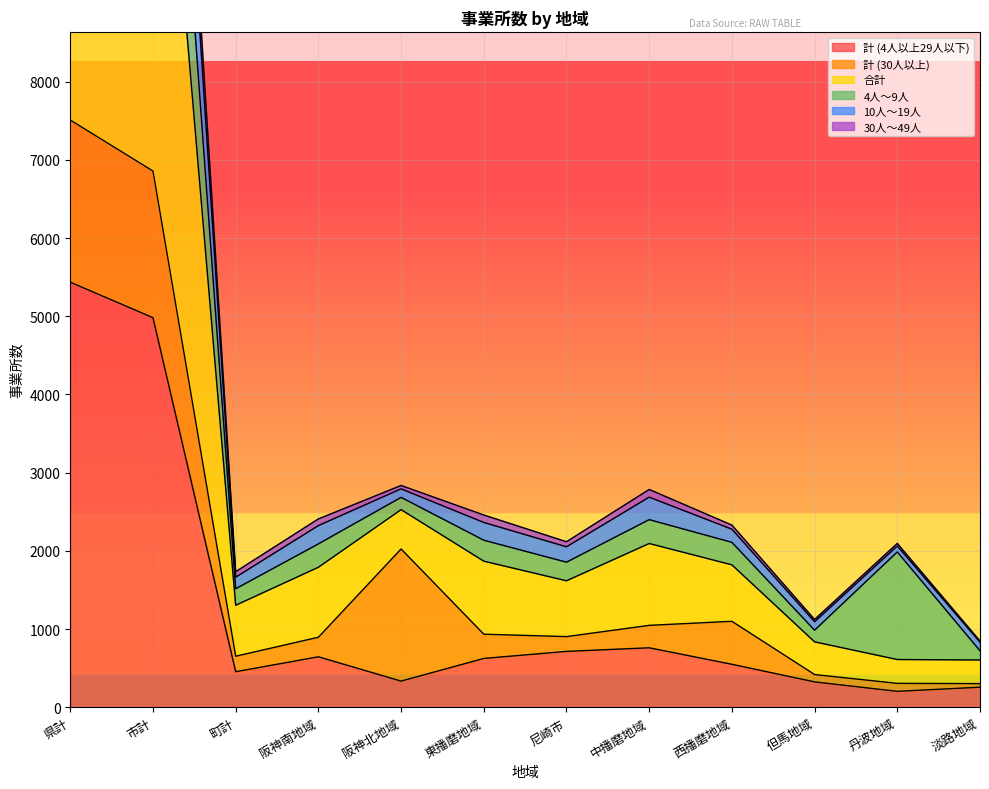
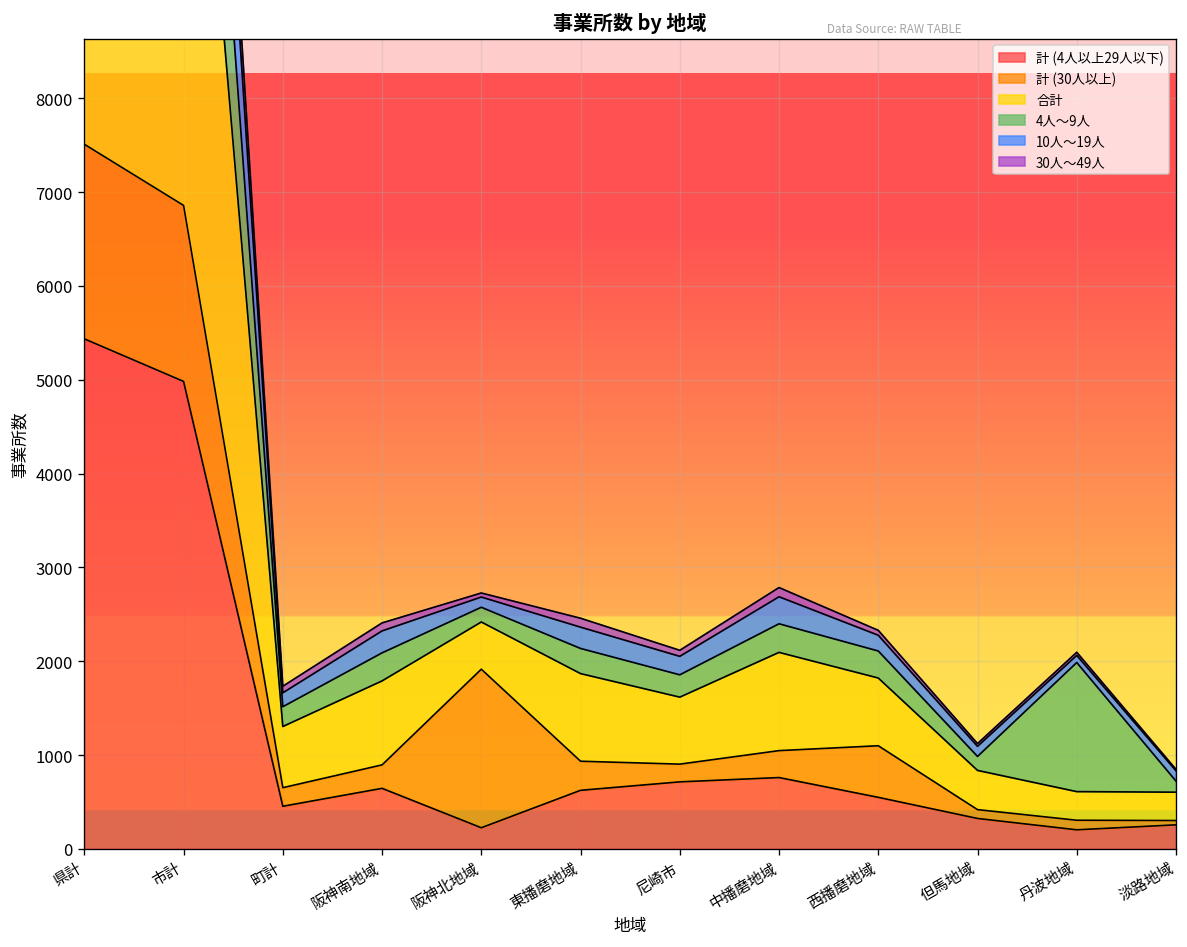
  {
    "計 (4人以上29人以下)": {
      "県計": 5400,
      "市計": 5000,
      "町計": 500,
      "阪神南地域": 600,
-     "阪神北地域": 300,
+     "阪神北地域": 200,
      "東播磨地域": 600,
      "尼崎市": 700,
      "中播磨地域": 800,
      "西播磨地域": 500,
      "但馬地域": 300,
      "丹波地域": 200,
      "淡路地域": 300
    },
    "計 (30人以上)": {
      "県計": 2100,
      "市計": 1900,
      "町計": 200,
      "阪神南地域": 300,
      "阪神北地域": 1700,
      "東播磨地域": 300,
      "尼崎市": 200,
      "中播磨地域": 300,
      "西播磨地域": 600,
      "但馬地域": 100,
      "丹波地域": 100,
      "淡路地域": 0
    },
    "合計": {
      "町計": 700,
      "阪神南地域": 900,
      "阪神北地域": 500,
      "東播磨地域": 900,
      "尼崎市": 700,
      "中播磨地域": 1000,
      "西播磨地域": 700,
      "但馬地域": 400,
      "丹波地域": 300,
      "淡路地域": 300
    },
    "4人～9人": {
      "町計": 200,
      "阪神南地域": 300,
      "阪神北地域": 200,
      "東播磨地域": 300,
      "尼崎市": 200,
      "中播磨地域": 300,
      "西播磨地域": 300,
      "但馬地域": 100,
      "丹波地域": 1400,
      "淡路地域": 100
    },
    "10人～19人": {
      "町計": 100,
      "阪神南地域": 200,
      "阪神北地域": 100,
      "東播磨地域": 200,
      "尼崎市": 200,
      "中播磨地域": 300,
      "西播磨地域": 200,
      "丹波地域": 100
    },
    "30人～49人": {
      "町計": 100,
      "阪神南地域": 100,
      "阪神北地域": 0,
      "東播磨地域": 100,
      "尼崎市": 100,
      "中播磨地域": 100,
      "西播磨地域": 100,
      "丹波地域": 0
    }
  }
